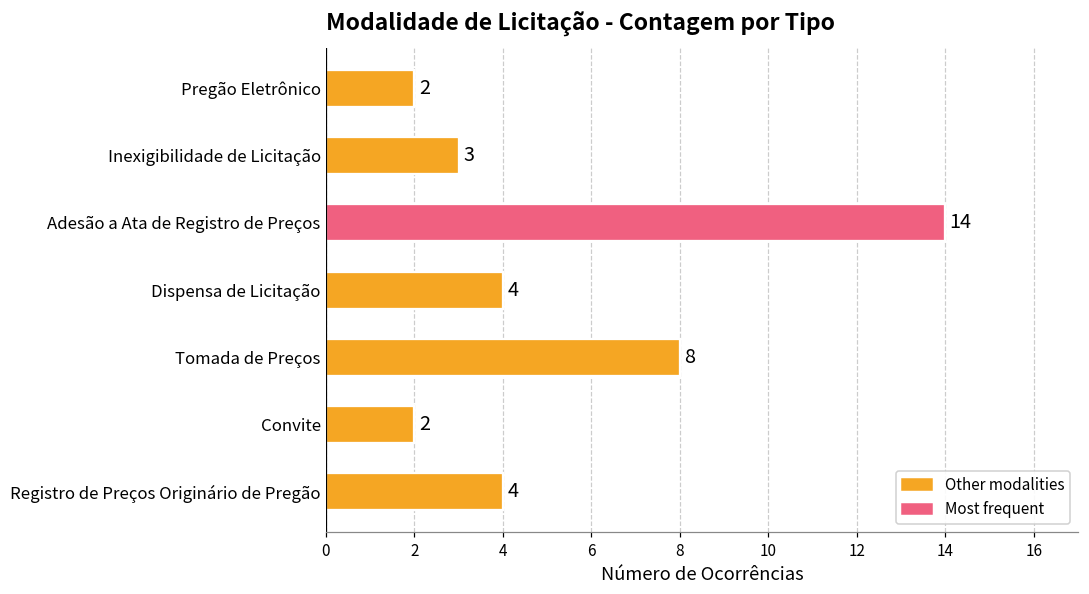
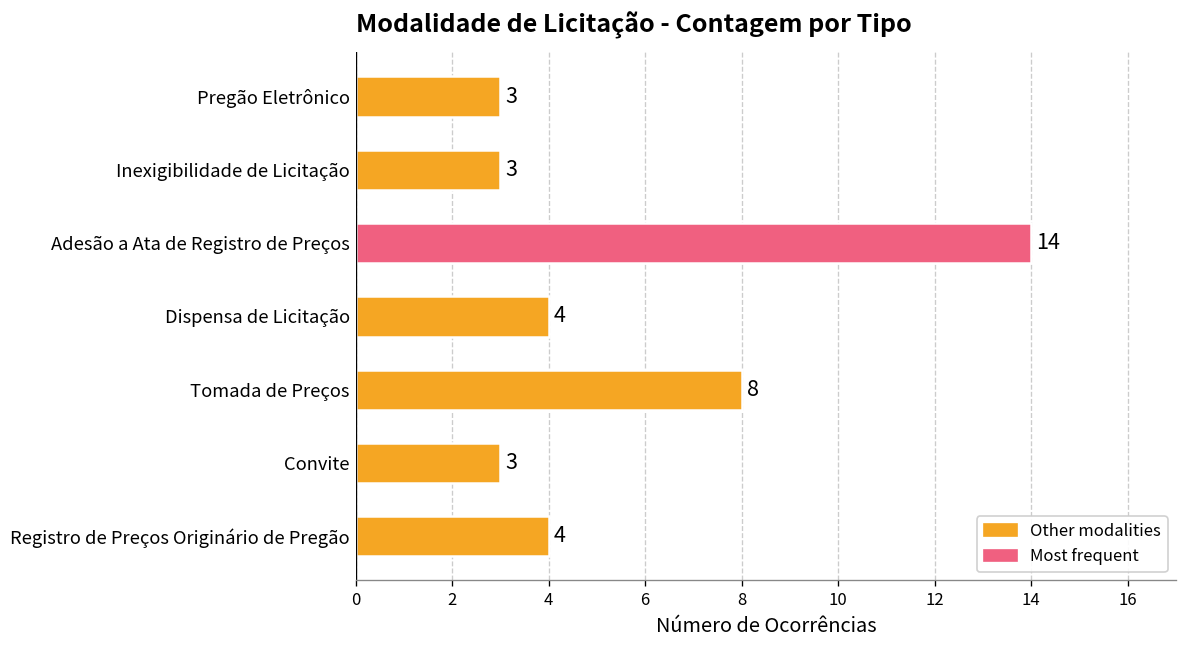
  {
-   "Pregão Eletrônico": 2,
+   "Pregão Eletrônico": 3,
    "Inexigibilidade de Licitação": 3,
    "Adesão a Ata de Registro de Preços": 14,
    "Dispensa de Licitação": 4,
    "Tomada de Preços": 8,
-   "Convite": 2,
+   "Convite": 3,
    "Registro de Preços Originário de Pregão": 4
  }
